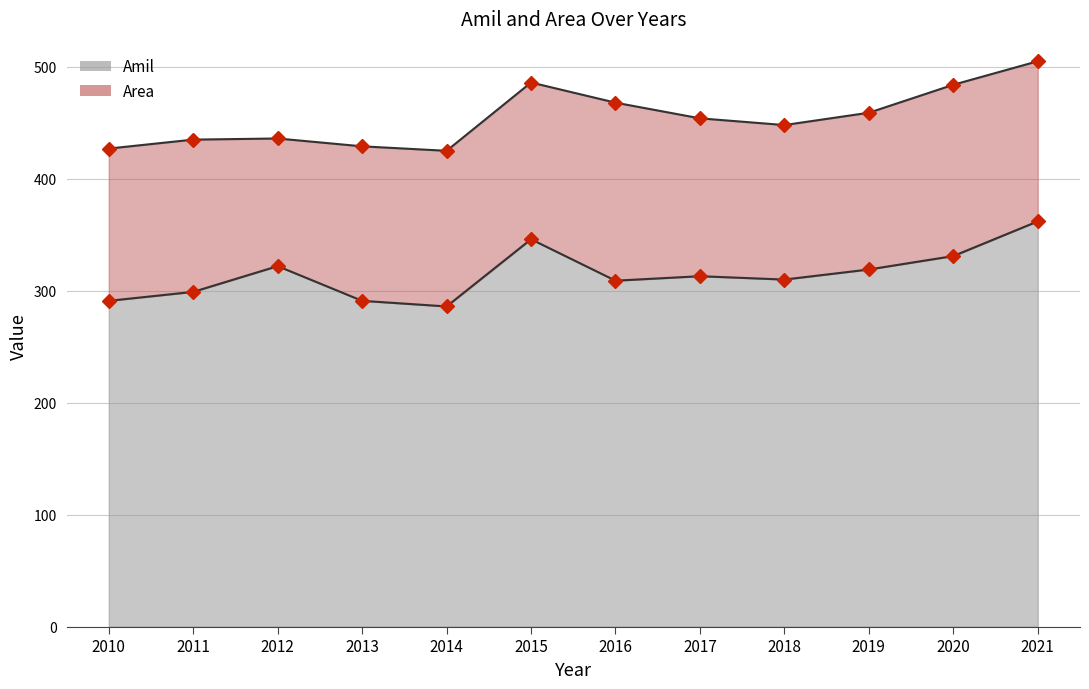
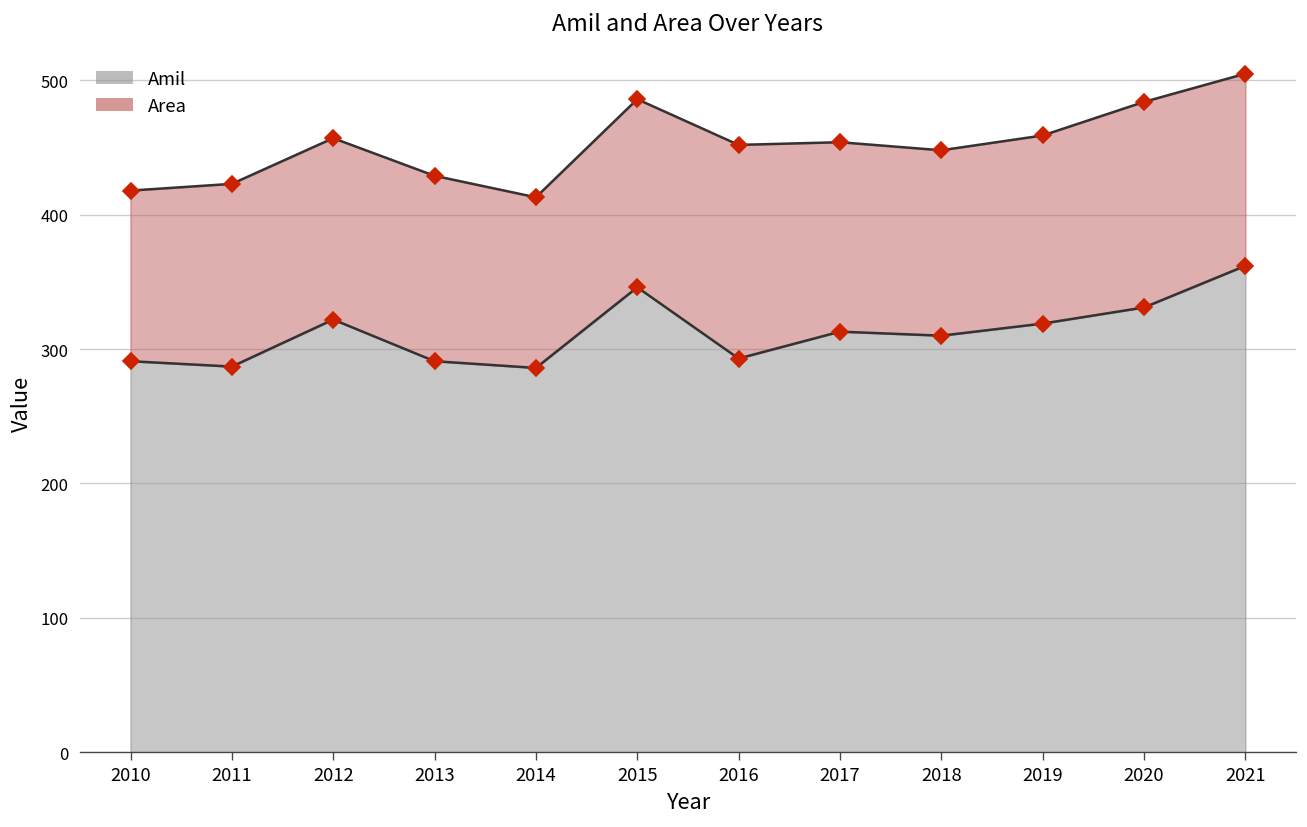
  {
    "Amil": {
      "2010": 291,
-     "2011": 299,
+     "2011": 287,
      "2012": 322,
      "2013": 291,
      "2014": 286,
      "2015": 346,
-     "2016": 309,
+     "2016": 293,
      "2017": 313,
      "2018": 310,
      "2019": 319,
      "2020": 331,
      "2021": 362
    },
    "Area": {
-     "2010": 136,
+     "2010": 127,
      "2011": 136,
-     "2012": 114,
+     "2012": 135,
      "2013": 138,
-     "2014": 139,
+     "2014": 127,
      "2015": 140,
      "2016": 159,
      "2017": 141,
      "2018": 138,
      "2019": 140,
      "2020": 153,
      "2021": 143
    }
  }
